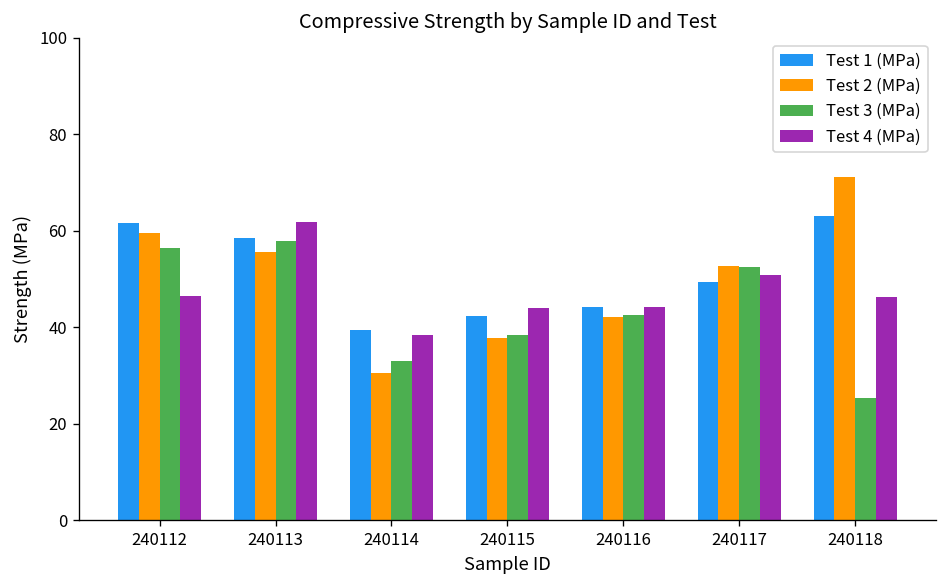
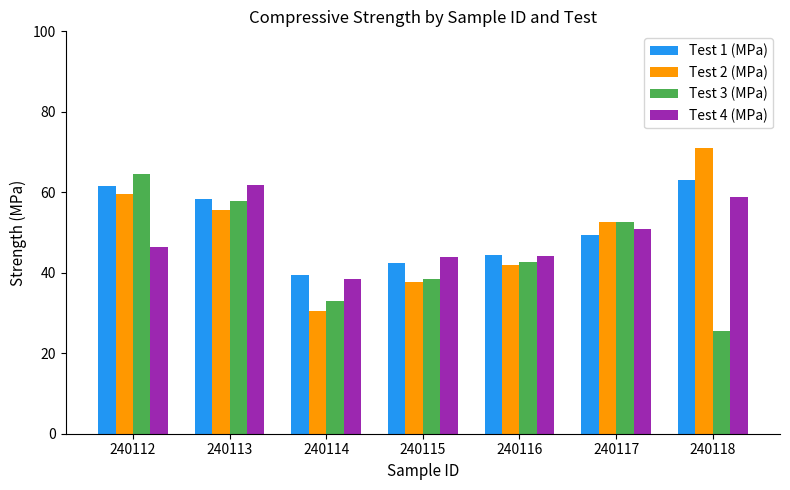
  {
    "Test 1 (MPa)": {
      "240112": 62,
      "240113": 58,
      "240114": 39,
      "240115": 42,
      "240116": 44,
      "240117": 49,
      "240118": 63
    },
    "Test 2 (MPa)": {
      "240112": 60,
      "240113": 56,
      "240114": 30,
      "240115": 38,
      "240116": 42,
      "240117": 53,
      "240118": 71
    },
    "Test 3 (MPa)": {
-     "240112": 56,
+     "240112": 65,
      "240113": 58,
      "240114": 33,
      "240115": 38,
      "240116": 43,
      "240117": 53,
      "240118": 25
    },
    "Test 4 (MPa)": {
      "240112": 47,
      "240113": 62,
      "240114": 38,
      "240115": 44,
      "240116": 44,
      "240117": 51,
-     "240118": 46
+     "240118": 59
    }
  }
